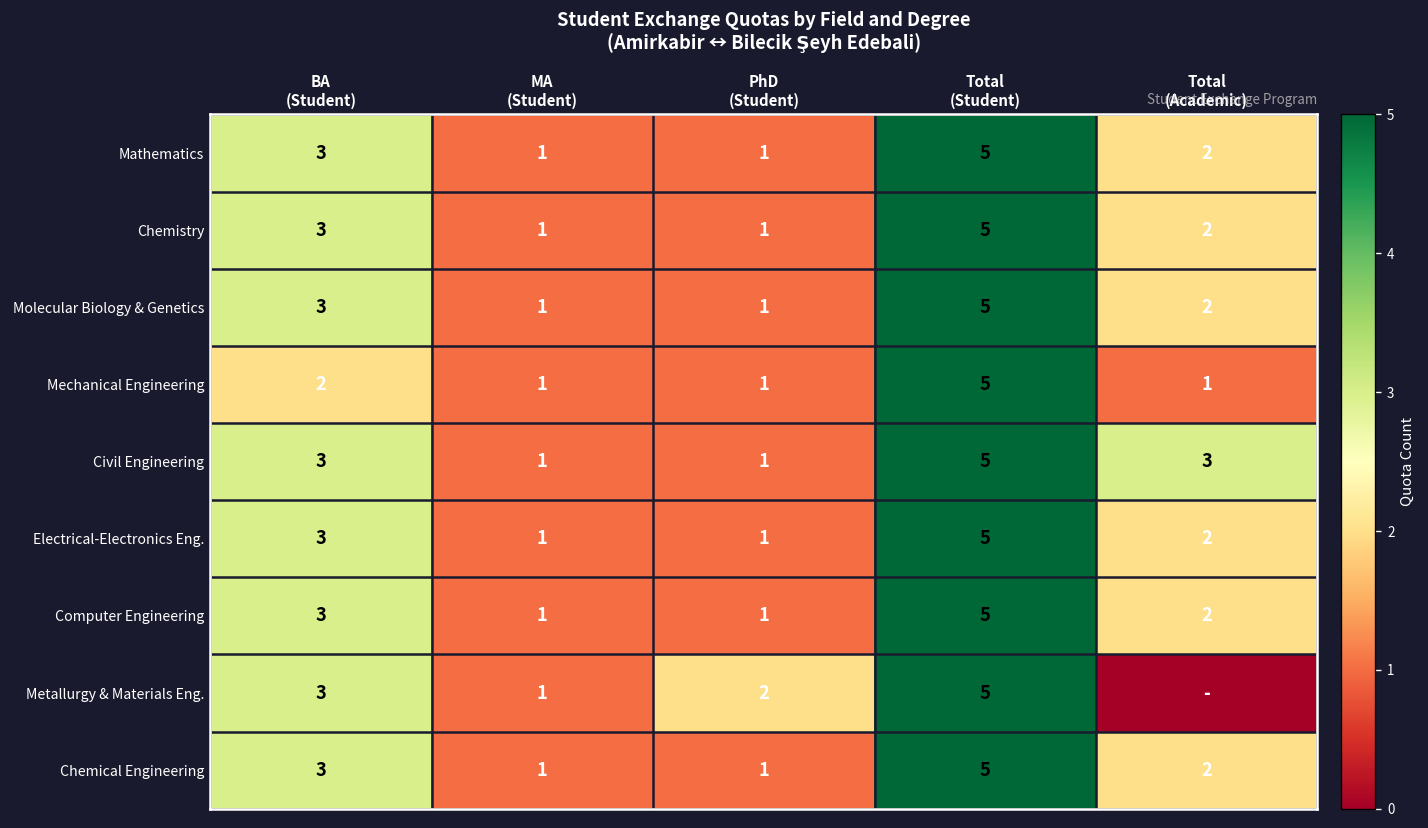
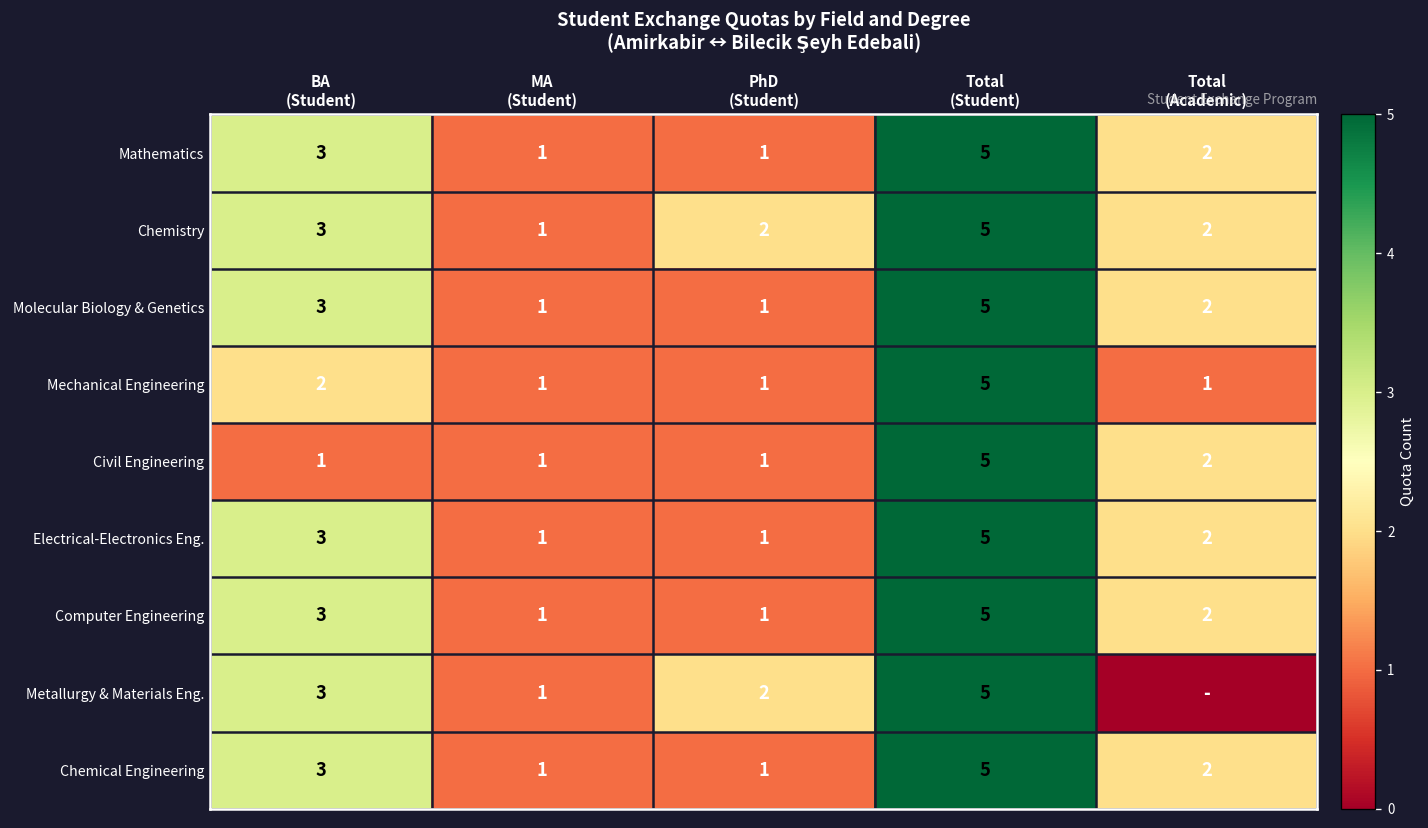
  {
    "Mathematics": {
      "BA (Student)": 3,
      "MA (Student)": 1,
      "PhD (Student)": 1,
      "Total (Student)": 5,
      "Total (Academic)": 2
    },
    "Chemistry": {
      "BA (Student)": 3,
      "MA (Student)": 1,
-     "PhD (Student)": 1,
+     "PhD (Student)": 2,
      "Total (Student)": 5,
      "Total (Academic)": 2
    },
    "Molecular Biology & Genetics": {
      "BA (Student)": 3,
      "MA (Student)": 1,
      "PhD (Student)": 1,
      "Total (Student)": 5,
      "Total (Academic)": 2
    },
    "Mechanical Engineering": {
      "BA (Student)": 2,
      "MA (Student)": 1,
      "PhD (Student)": 1,
      "Total (Student)": 5,
      "Total (Academic)": 1
    },
    "Civil Engineering": {
-     "BA (Student)": 3,
+     "BA (Student)": 1,
      "MA (Student)": 1,
      "PhD (Student)": 1,
      "Total (Student)": 5,
-     "Total (Academic)": 3
+     "Total (Academic)": 2
    },
    "Electrical-Electronics Eng.": {
      "BA (Student)": 3,
      "MA (Student)": 1,
      "PhD (Student)": 1,
      "Total (Student)": 5,
      "Total (Academic)": 2
    },
    "Computer Engineering": {
      "BA (Student)": 3,
      "MA (Student)": 1,
      "PhD (Student)": 1,
      "Total (Student)": 5,
      "Total (Academic)": 2
    },
    "Metallurgy & Materials Eng.": {
      "BA (Student)": 3,
      "MA (Student)": 1,
      "PhD (Student)": 2,
      "Total (Student)": 5
    },
    "Chemical Engineering": {
      "BA (Student)": 3,
      "MA (Student)": 1,
      "PhD (Student)": 1,
      "Total (Student)": 5,
      "Total (Academic)": 2
    }
  }
